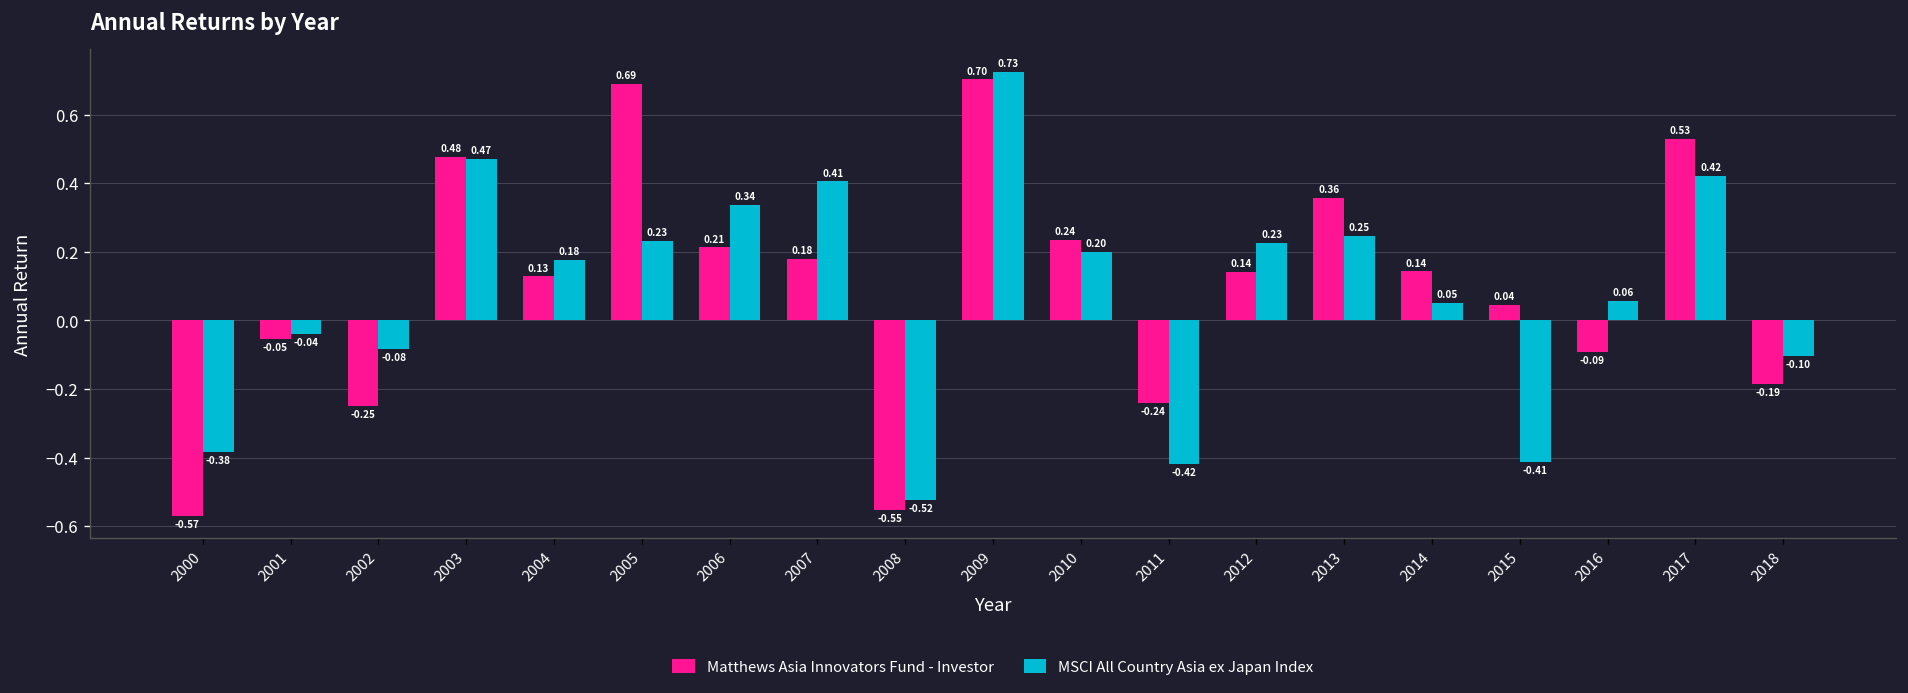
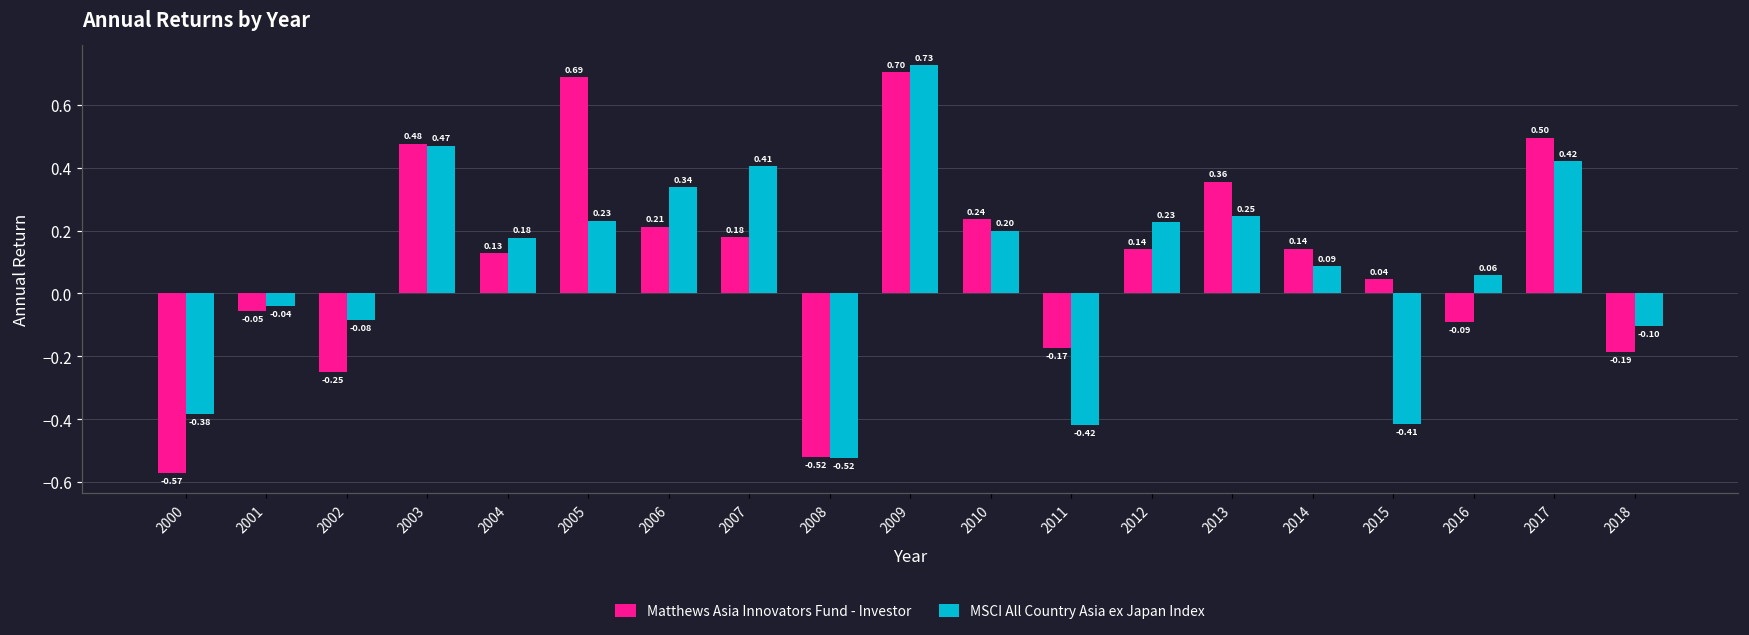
  {
    "Matthews Asia Innovators Fund - Investor": {
      "2000": -0.57,
      "2001": -0.05,
      "2002": -0.25,
      "2003": 0.48,
      "2004": 0.13,
      "2005": 0.69,
      "2006": 0.21,
      "2007": 0.18,
-     "2008": -0.55,
+     "2008": -0.52,
      "2009": 0.70,
      "2010": 0.24,
-     "2011": -0.24,
+     "2011": -0.17,
      "2012": 0.14,
      "2013": 0.36,
      "2014": 0.14,
      "2015": 0.04,
      "2016": -0.09,
-     "2017": 0.53,
+     "2017": 0.50,
      "2018": -0.19
    },
    "MSCI All Country Asia ex Japan Index": {
      "2000": -0.38,
      "2001": -0.04,
      "2002": -0.08,
      "2003": 0.47,
      "2004": 0.18,
      "2005": 0.23,
      "2006": 0.34,
      "2007": 0.41,
      "2008": -0.52,
      "2009": 0.73,
      "2010": 0.20,
      "2011": -0.42,
      "2012": 0.23,
      "2013": 0.25,
-     "2014": 0.05,
+     "2014": 0.09,
      "2015": -0.41,
      "2016": 0.06,
      "2017": 0.42,
      "2018": -0.10
    }
  }
